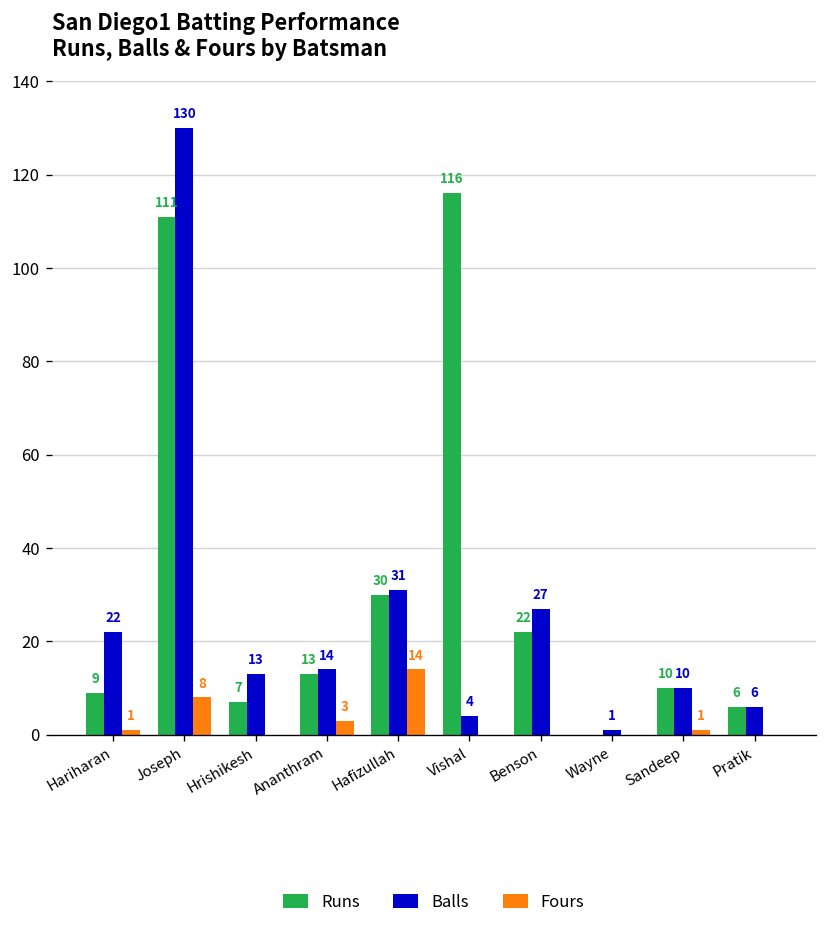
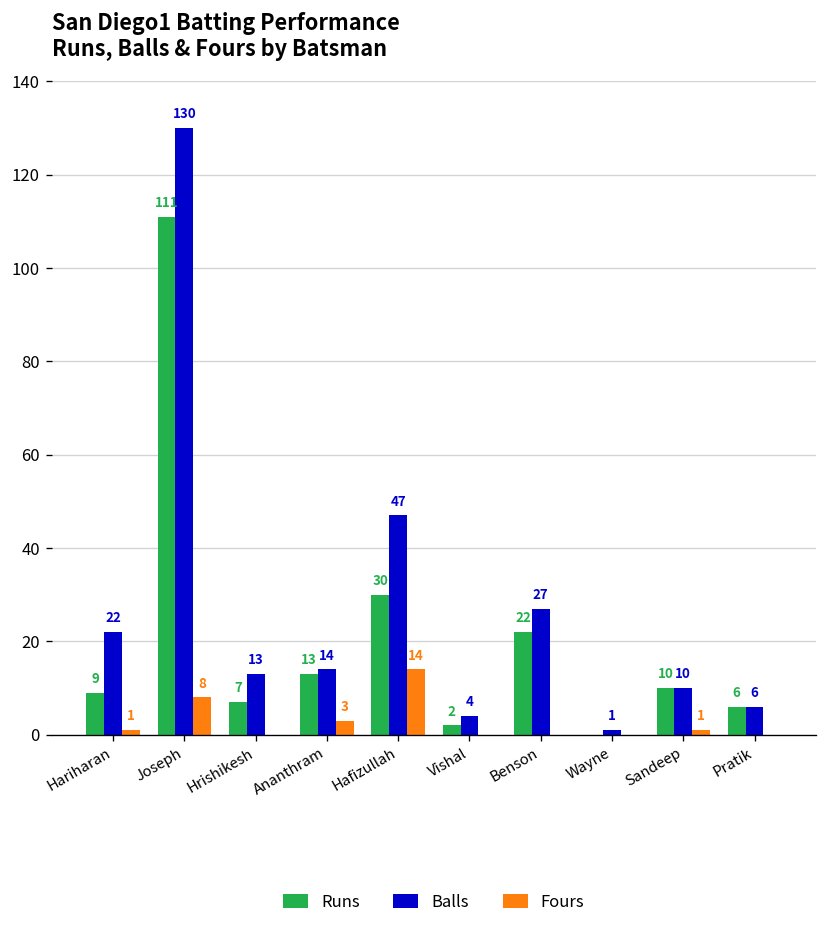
  {
    "Runs": {
      "Hariharan": 9,
      "Joseph": 111,
      "Hrishikesh": 7,
      "Ananthram": 13,
      "Hafizullah": 30,
-     "Vishal": 116,
+     "Vishal": 2,
      "Benson": 22,
      "Sandeep": 10,
      "Pratik": 6
    },
    "Balls": {
      "Hariharan": 22,
      "Joseph": 130,
      "Hrishikesh": 13,
      "Ananthram": 14,
-     "Hafizullah": 31,
+     "Hafizullah": 47,
      "Vishal": 4,
      "Benson": 27,
      "Wayne": 1,
      "Sandeep": 10,
      "Pratik": 6
    },
    "Fours": {
      "Hariharan": 1,
      "Joseph": 8,
      "Ananthram": 3,
      "Hafizullah": 14,
      "Sandeep": 1
    }
  }
